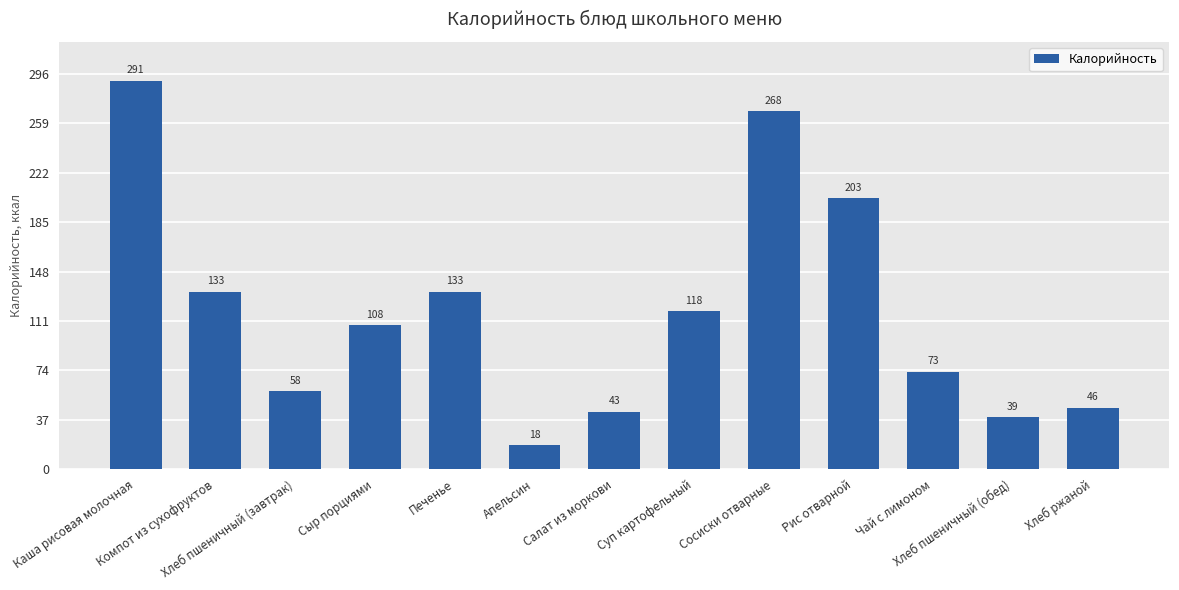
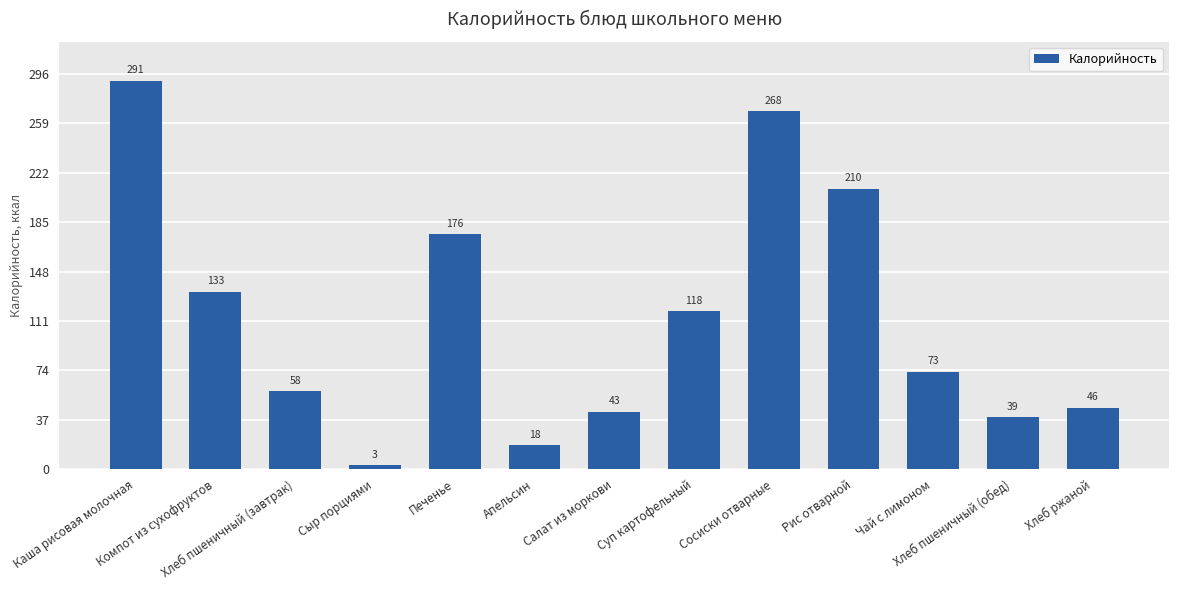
  {
    "Каша рисовая молочная": 291,
    "Компот из сухофруктов": 133,
    "Хлеб пшеничный (завтрак)": 58,
-   "Сыр порциями": 108,
-   "Печенье": 133,
+   "Сыр порциями": 3,
+   "Печенье": 176,
    "Апельсин": 18,
    "Салат из моркови": 43,
    "Суп картофельный": 118,
    "Сосиски отварные": 268,
-   "Рис отварной": 203,
+   "Рис отварной": 210,
    "Чай с лимоном": 73,
    "Хлеб пшеничный (обед)": 39,
    "Хлеб ржаной": 46
  }
